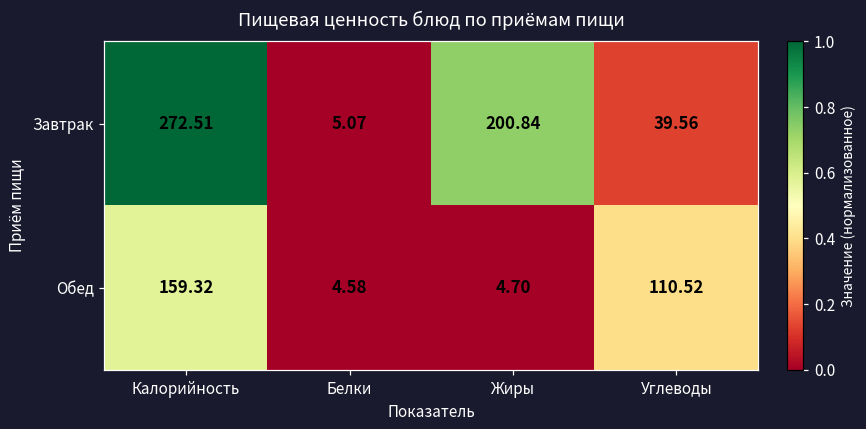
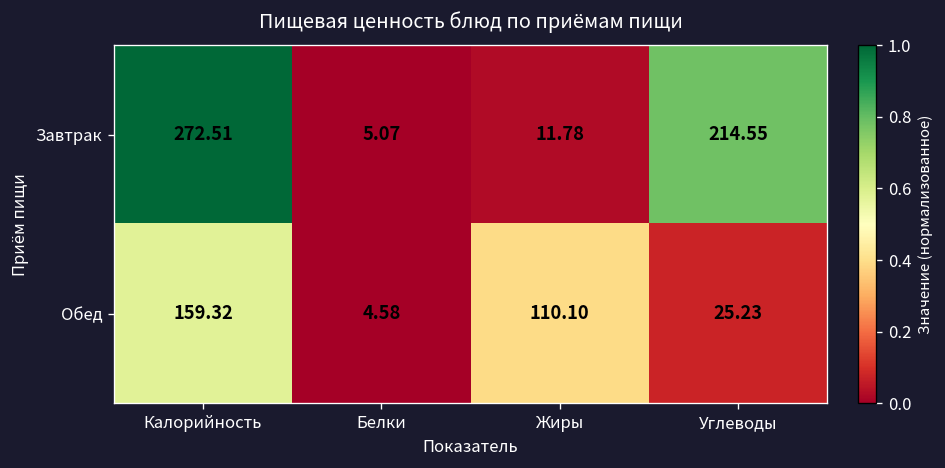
  {
    "Завтрак": {
      "Калорийность": 272.51,
      "Белки": 5.07,
-     "Жиры": 200.84,
-     "Углеводы": 39.56
+     "Жиры": 11.78,
+     "Углеводы": 214.55
    },
    "Обед": {
      "Калорийность": 159.32,
      "Белки": 4.58,
-     "Жиры": 4.70,
-     "Углеводы": 110.52
+     "Жиры": 110.10,
+     "Углеводы": 25.23
    }
  }
